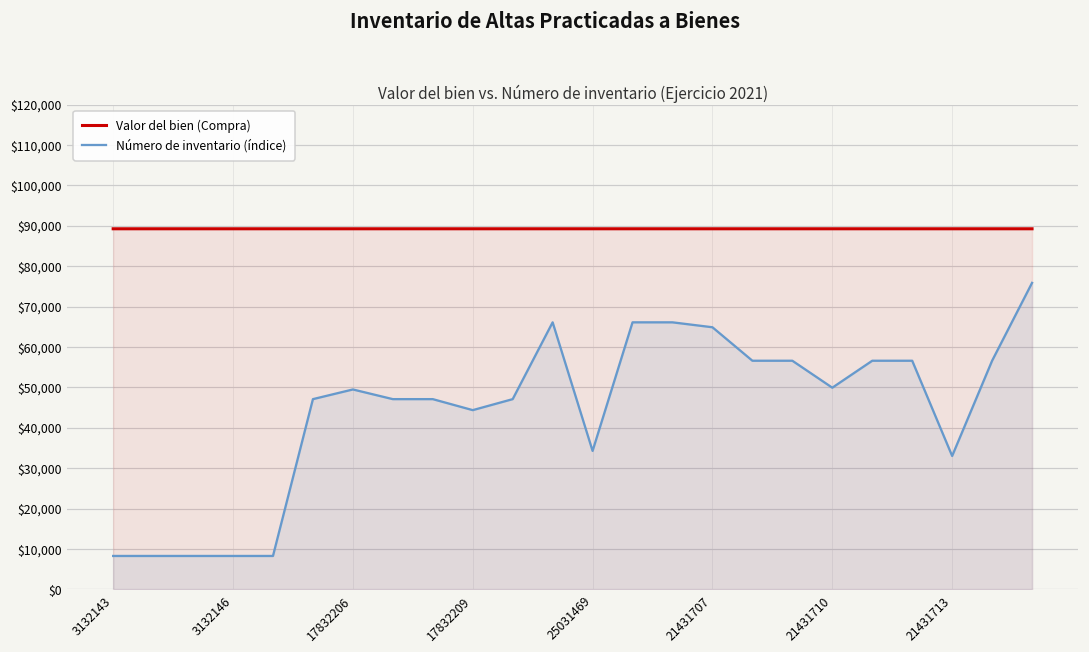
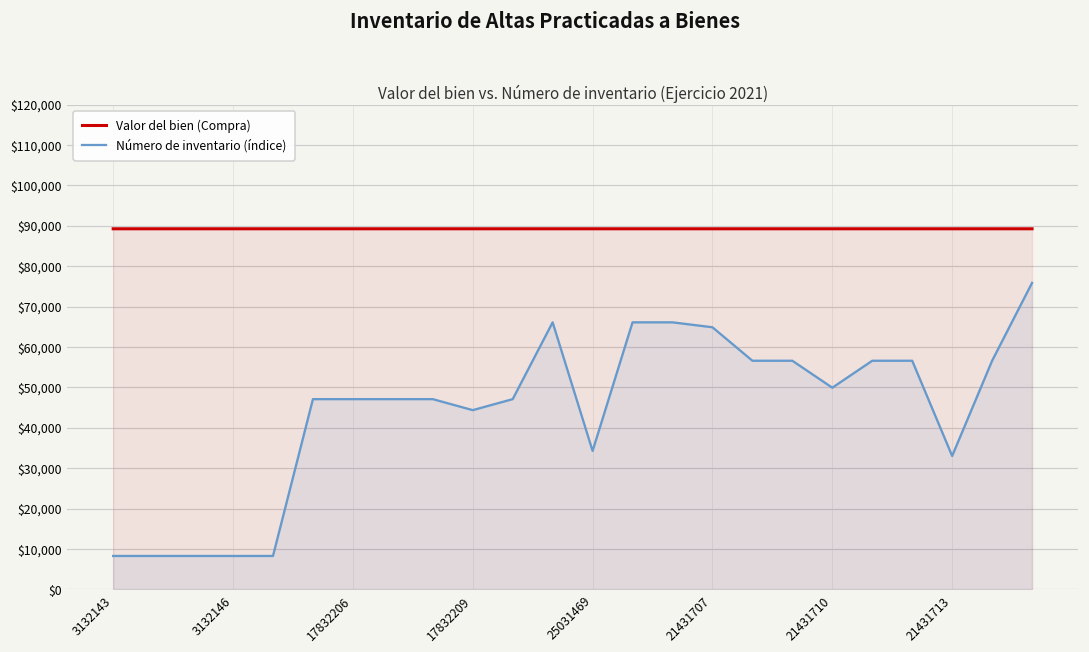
  {
    "Valor del bien (Compra)": {
      "3132143": "$89,000",
      "3132146": "$89,000",
      "17832206": "$89,000",
      "17832209": "$89,000",
      "25031469": "$89,000",
      "21431707": "$89,000",
      "21431710": "$89,000",
      "21431713": "$89,000"
    },
    "Número de inventario (índice)": {
      "3132143": "$8,000",
      "3132146": "$8,000",
-     "17832206": "$49,000",
+     "17832206": "$47,000",
      "17832209": "$44,000",
      "25031469": "$34,000",
      "21431707": "$65,000",
      "21431710": "$50,000",
      "21431713": "$33,000"
    }
  }
